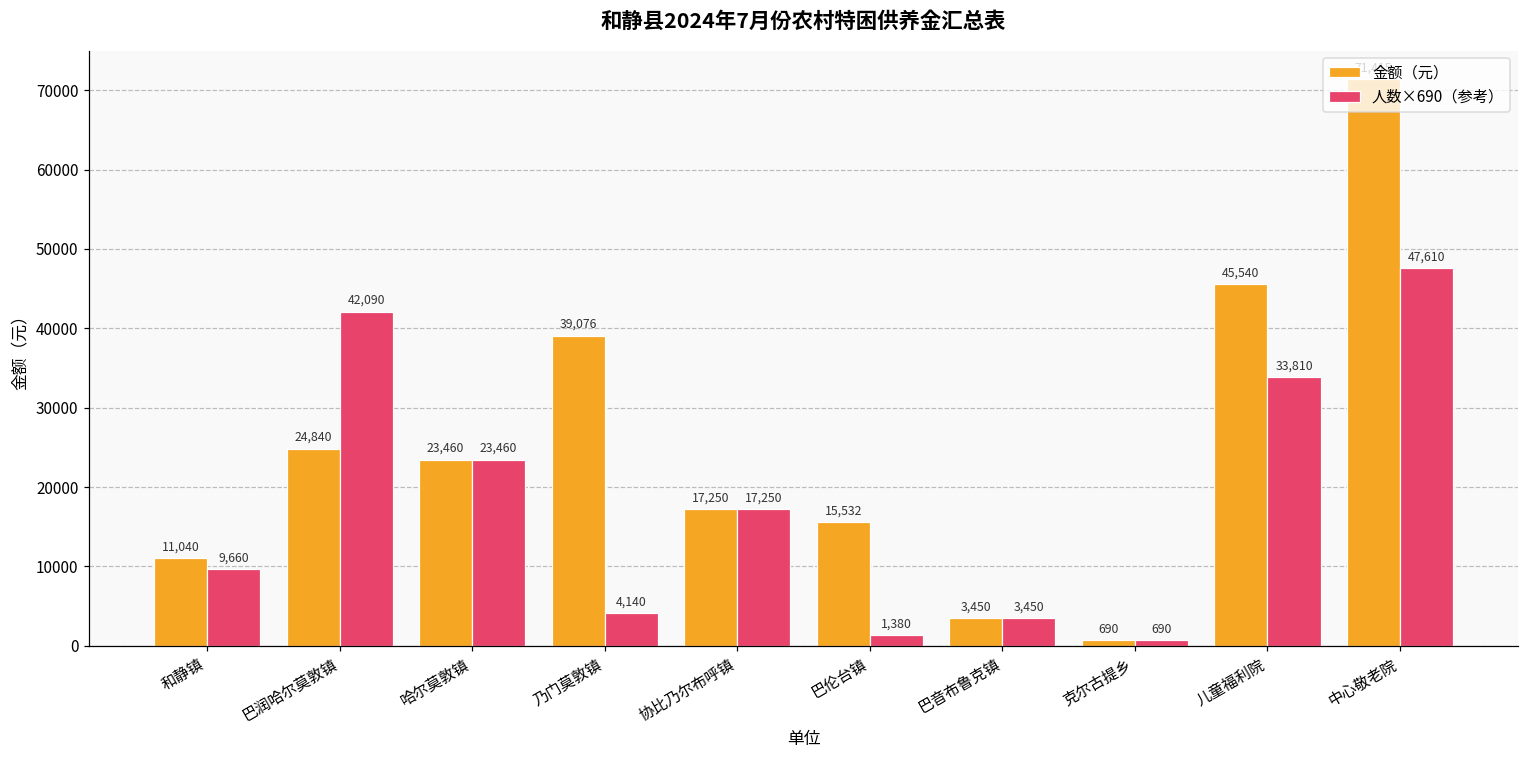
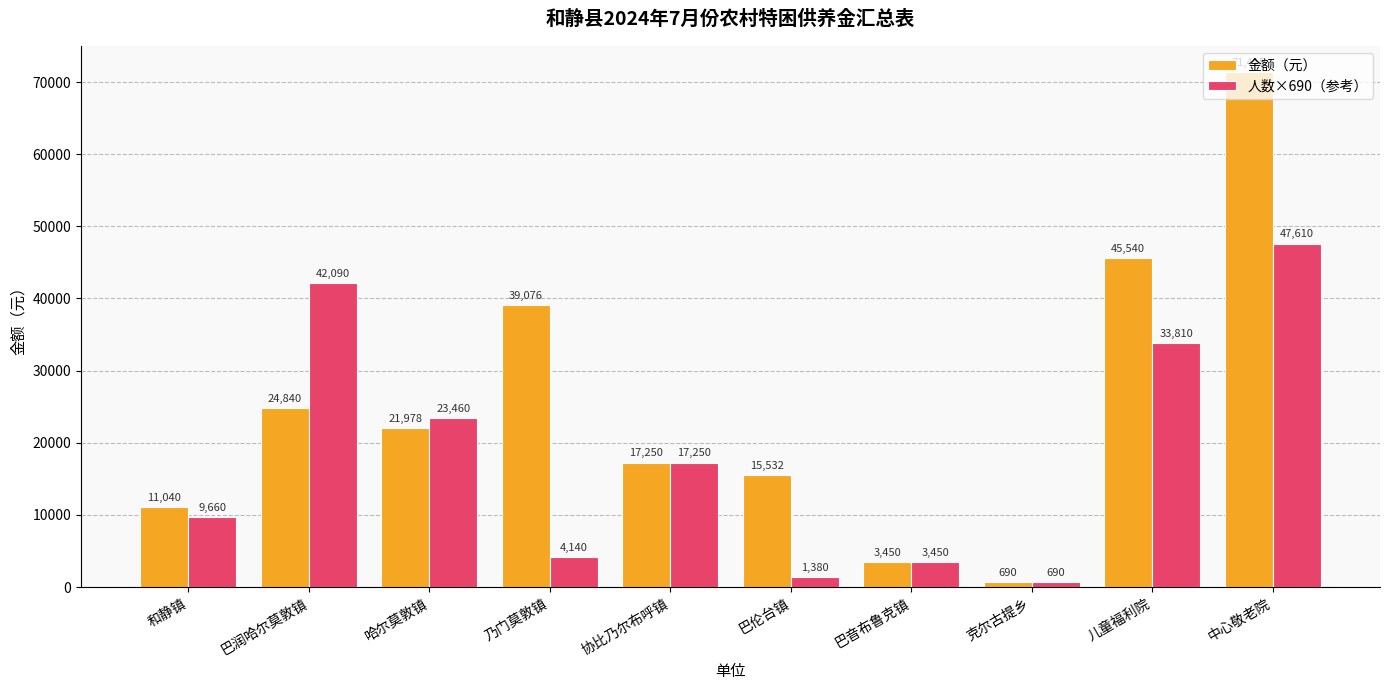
  {
    "金额（元）": {
      "和静镇": "11,040",
      "巴润哈尔莫敦镇": "24,840",
-     "哈尔莫敦镇": "23,460",
+     "哈尔莫敦镇": "21,978",
      "乃门莫敦镇": "39,076",
      "协比乃尔布呼镇": "17,250",
      "巴伦台镇": "15,532",
      "巴音布鲁克镇": "3,450",
      "克尔古提乡": "690",
      "儿童福利院": "45,540"
    },
    "人数×690（参考）": {
      "和静镇": "9,660",
      "巴润哈尔莫敦镇": "42,090",
      "哈尔莫敦镇": "23,460",
      "乃门莫敦镇": "4,140",
      "协比乃尔布呼镇": "17,250",
      "巴伦台镇": "1,380",
      "巴音布鲁克镇": "3,450",
      "克尔古提乡": "690",
      "儿童福利院": "33,810",
      "中心敬老院": "47,610"
    }
  }
